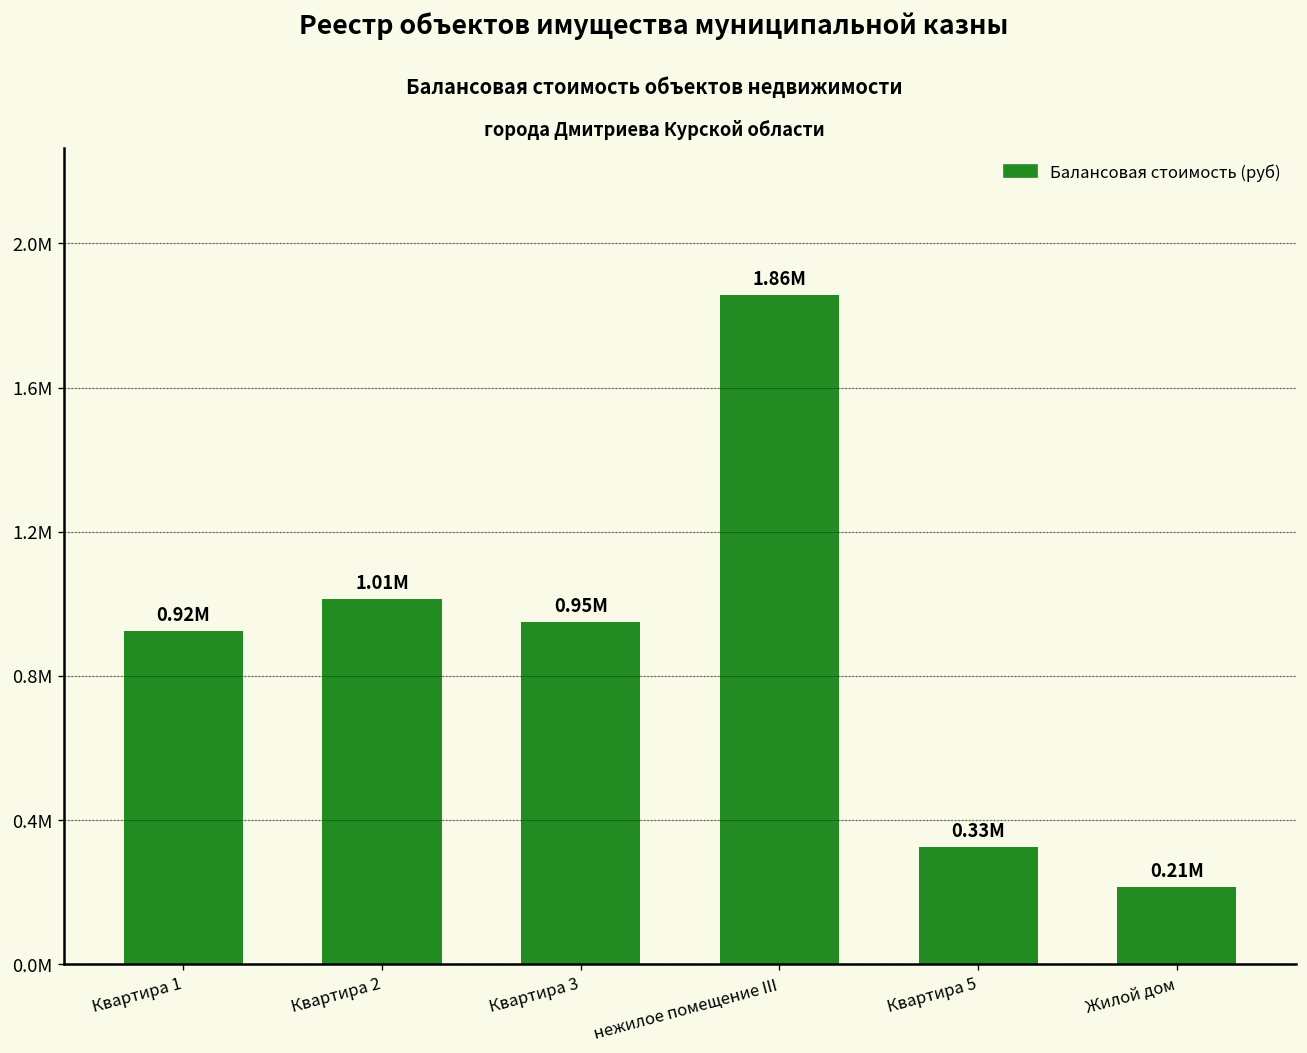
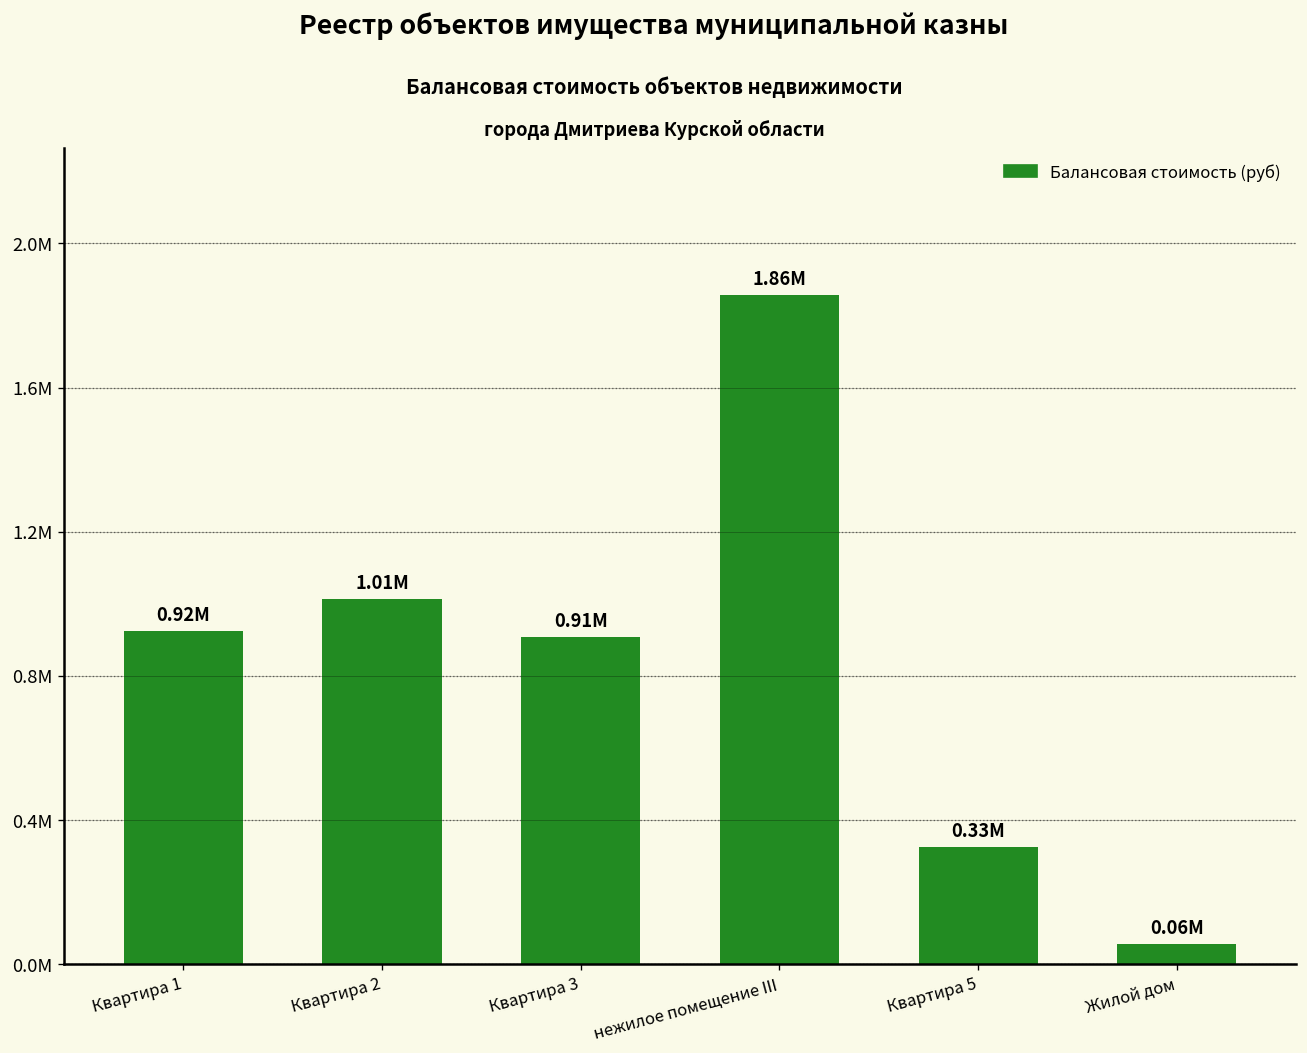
  {
    "Квартира 1": "0.92M",
    "Квартира 2": "1.01M",
-   "Квартира 3": "0.95M",
+   "Квартира 3": "0.91M",
    "нежилое помещение III": "1.86M",
    "Квартира 5": "0.33M",
-   "Жилой дом": "0.21M"
+   "Жилой дом": "0.06M"
  }
